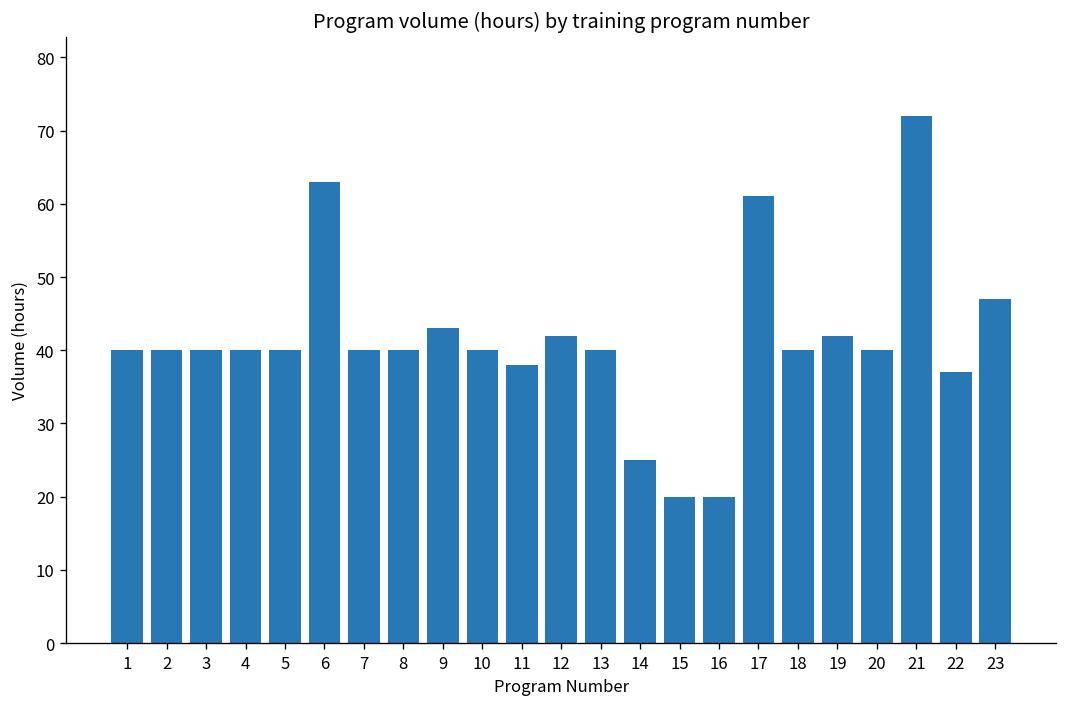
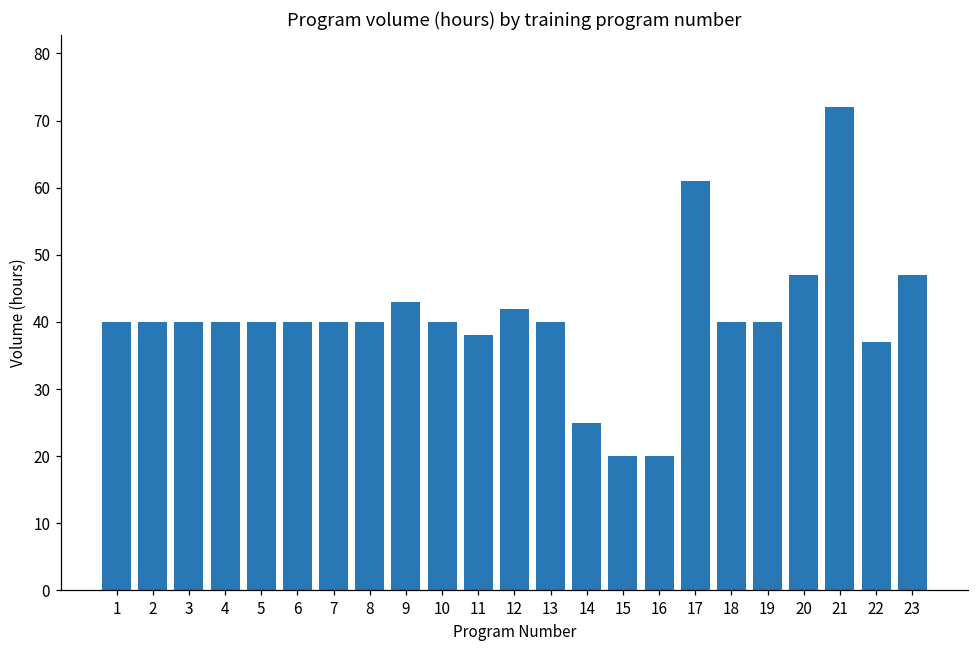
  {
    "1": 40,
    "2": 40,
    "3": 40,
    "4": 40,
    "5": 40,
-   "6": 63,
+   "6": 40,
    "7": 40,
    "8": 40,
    "9": 43,
    "10": 40,
    "11": 38,
    "12": 42,
    "13": 40,
    "14": 25,
    "15": 20,
    "16": 20,
    "17": 61,
    "18": 40,
-   "19": 42,
-   "20": 40,
+   "19": 40,
+   "20": 47,
    "21": 72,
    "22": 37,
    "23": 47
  }
